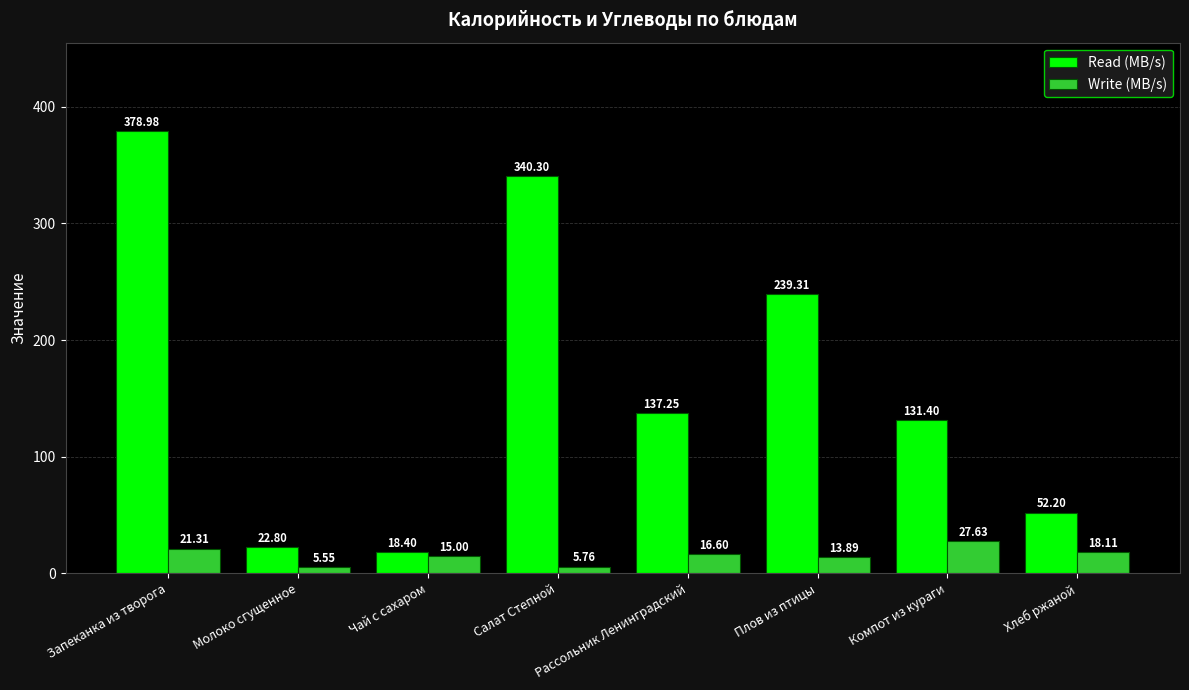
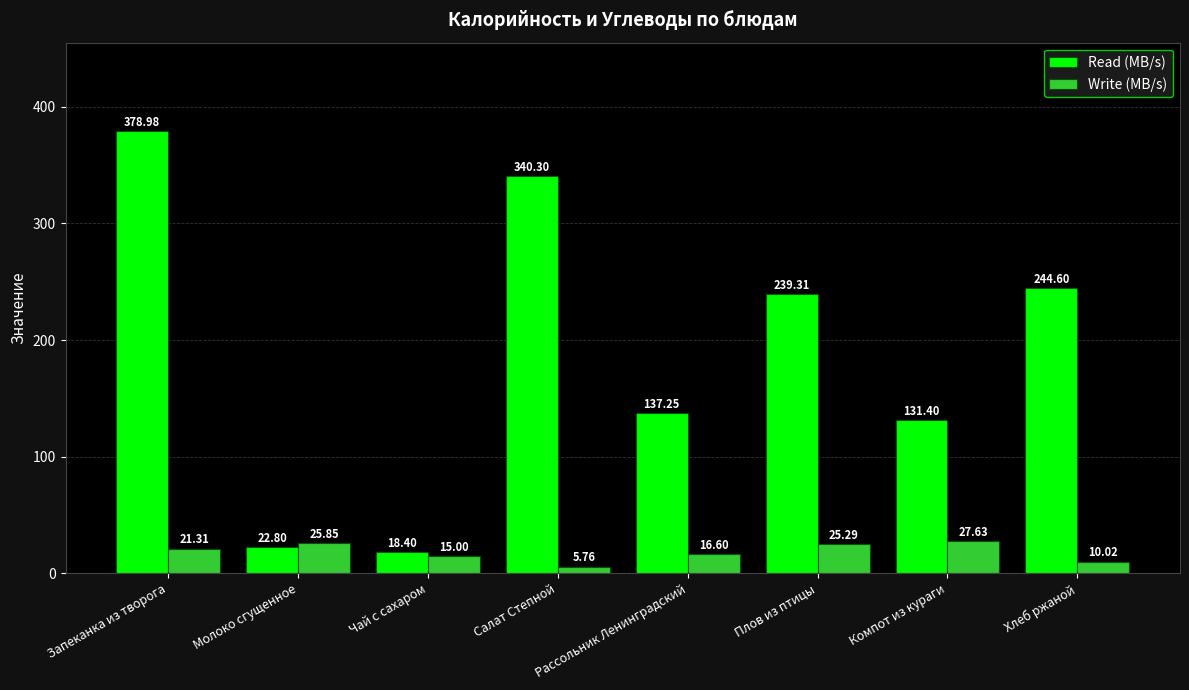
  {
    "Read (MB/s)": {
      "Запеканка из творога": 378.98,
      "Молоко сгущенное": 22.80,
      "Чай с сахаром": 18.40,
      "Салат Степной": 340.30,
      "Рассольник Ленинградский": 137.25,
      "Плов из птицы": 239.31,
      "Компот из кураги": 131.40,
-     "Хлеб ржаной": 52.20
+     "Хлеб ржаной": 244.60
    },
    "Write (MB/s)": {
      "Запеканка из творога": 21.31,
-     "Молоко сгущенное": 5.55,
+     "Молоко сгущенное": 25.85,
      "Чай с сахаром": 15.00,
      "Салат Степной": 5.76,
      "Рассольник Ленинградский": 16.60,
-     "Плов из птицы": 13.89,
+     "Плов из птицы": 25.29,
      "Компот из кураги": 27.63,
-     "Хлеб ржаной": 18.11
+     "Хлеб ржаной": 10.02
    }
  }
